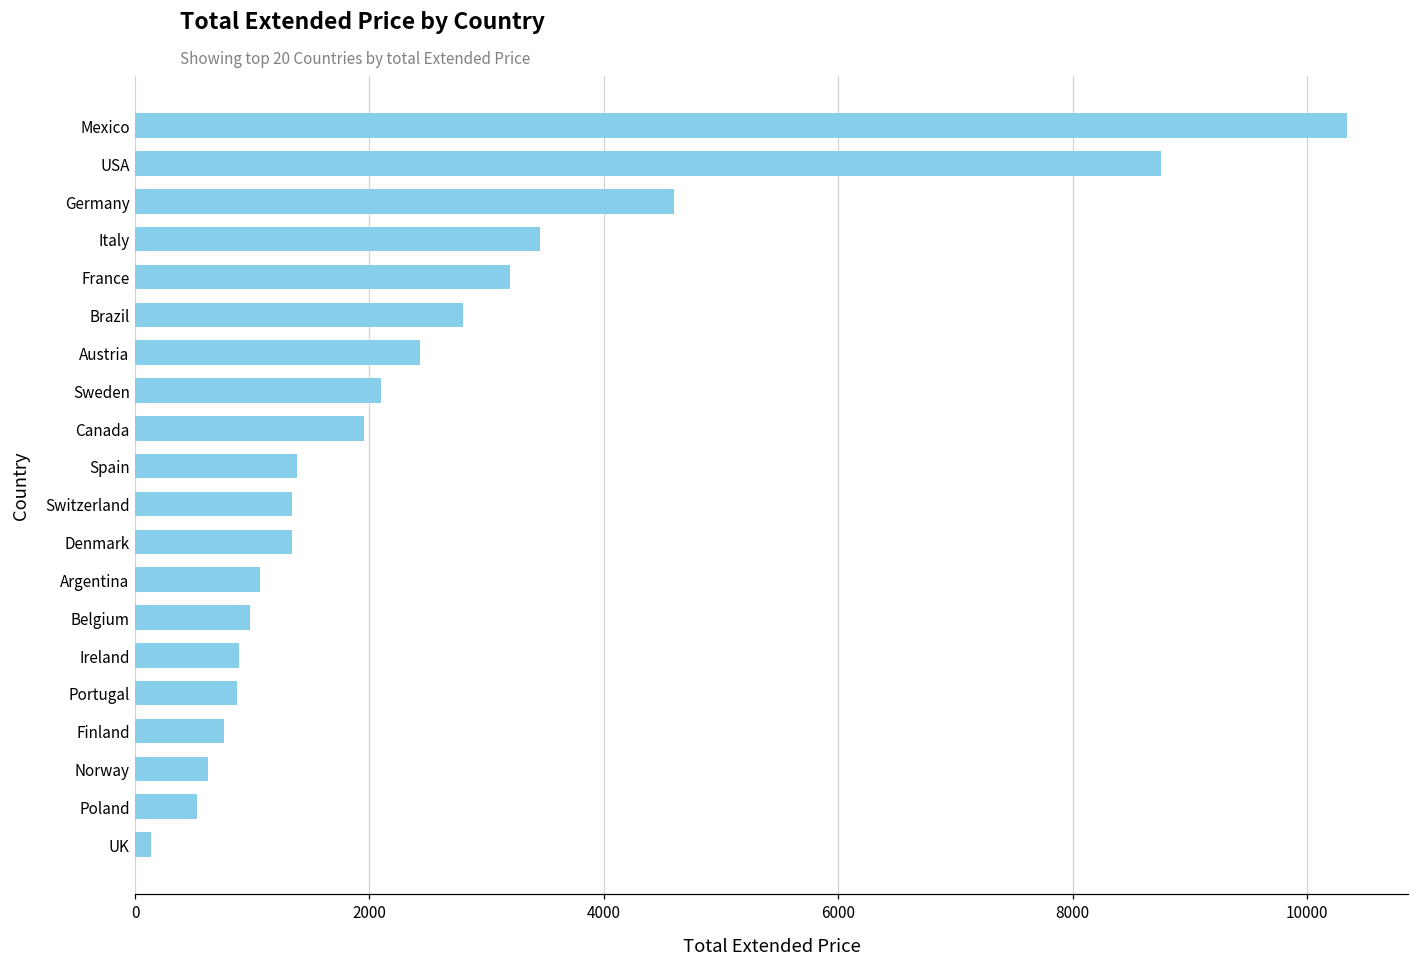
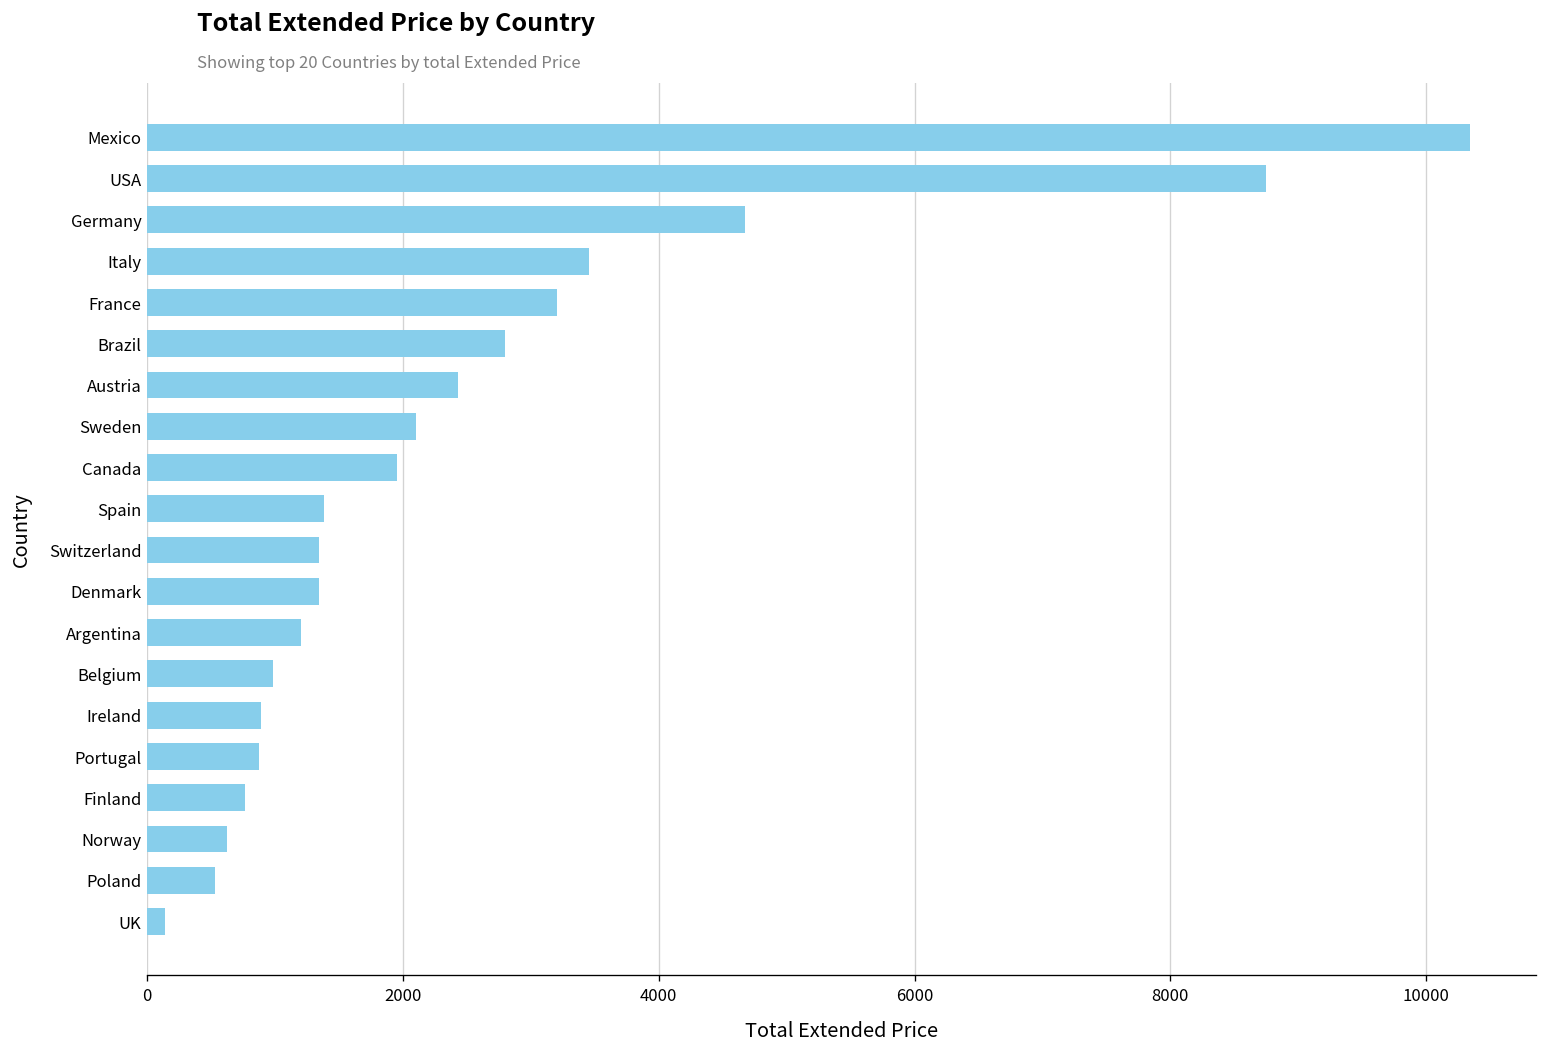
  {
    "Mexico": 10340,
    "USA": 8750,
-   "Germany": 4600,
+   "Germany": 4680,
    "Italy": 3450,
    "France": 3200,
    "Brazil": 2800,
    "Austria": 2430,
    "Sweden": 2100,
    "Canada": 1950,
    "Spain": 1390,
    "Switzerland": 1340,
    "Denmark": 1340,
-   "Argentina": 1060,
+   "Argentina": 1200,
    "Belgium": 980,
    "Ireland": 890,
    "Portugal": 870,
    "Finland": 760,
    "Norway": 620,
    "Poland": 530,
    "UK": 140
  }
